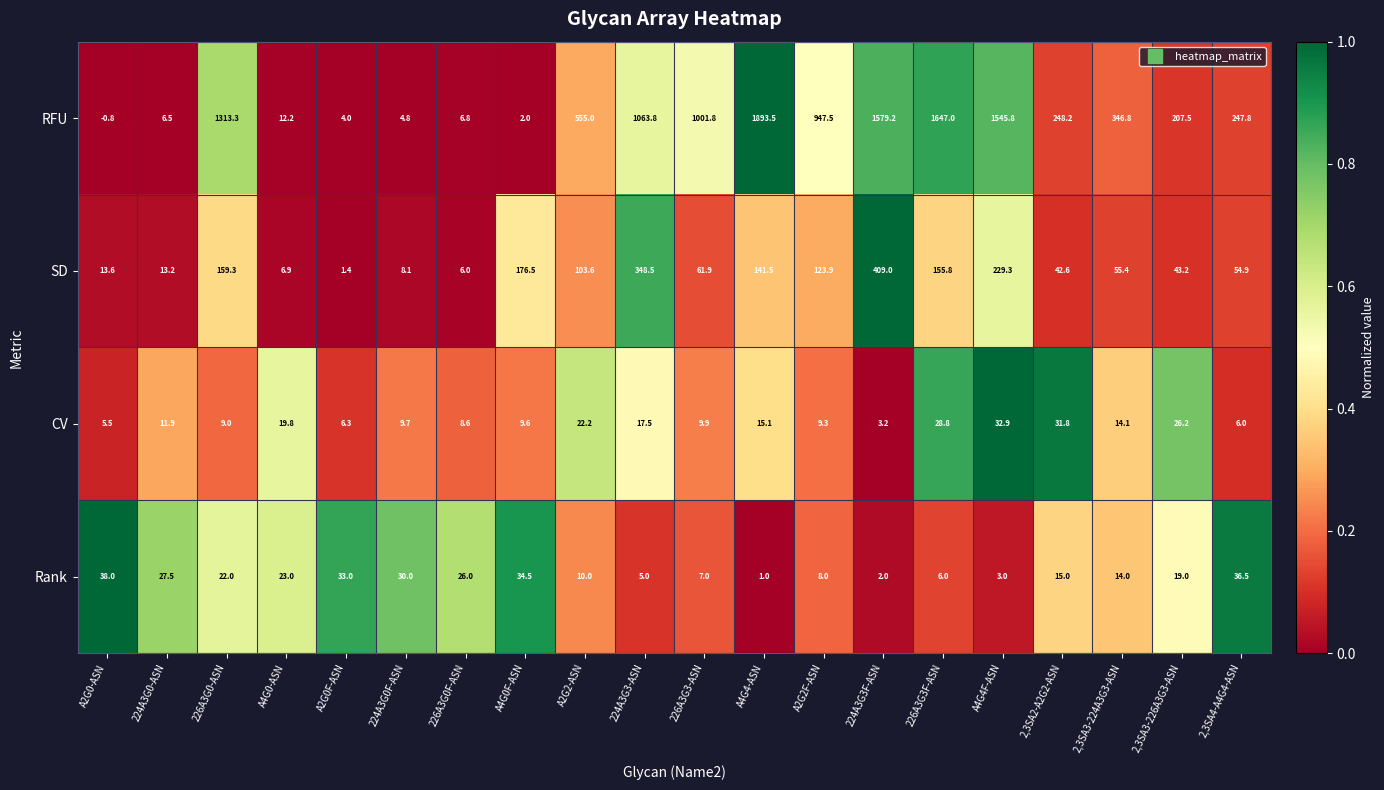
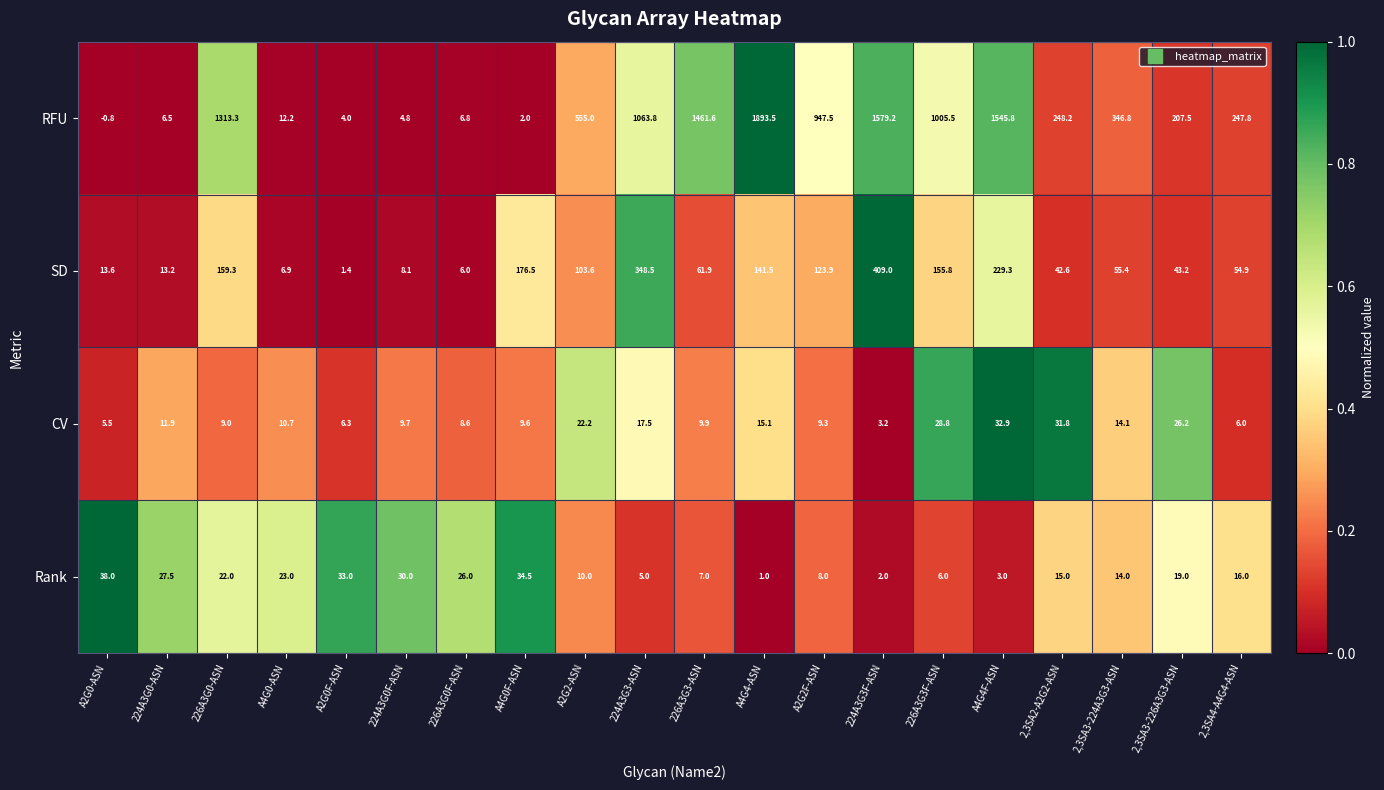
  {
    "RFU": {
      "A2G0-ASN": -0.8,
      "224A3G0-ASN": 6.5,
      "226A3G0-ASN": 1313.3,
      "A4G0-ASN": 12.2,
      "A2G0F-ASN": 4.0,
      "224A3G0F-ASN": 4.8,
      "226A3G0F-ASN": 6.8,
      "A4G0F-ASN": 2.0,
      "A2G2-ASN": 555.0,
      "224A3G3-ASN": 1063.8,
-     "226A3G3-ASN": 1001.8,
+     "226A3G3-ASN": 1461.6,
      "A4G4-ASN": 1893.5,
      "A2G2F-ASN": 947.5,
      "224A3G3F-ASN": 1579.2,
-     "226A3G3F-ASN": 1647.0,
+     "226A3G3F-ASN": 1005.5,
      "A4G4F-ASN": 1545.8,
      "2,3SA2-A2G2-ASN": 248.2,
      "2,3SA3-224A3G3-ASN": 346.8,
      "2,3SA3-226A3G3-ASN": 207.5,
      "2,3SA4-A4G4-ASN": 247.8
    },
    "SD": {
      "A2G0-ASN": 13.6,
      "224A3G0-ASN": 13.2,
      "226A3G0-ASN": 159.3,
      "A4G0-ASN": 6.9,
      "A2G0F-ASN": 1.4,
      "224A3G0F-ASN": 8.1,
      "226A3G0F-ASN": 6.0,
      "A4G0F-ASN": 176.5,
      "A2G2-ASN": 103.6,
      "224A3G3-ASN": 348.5,
      "226A3G3-ASN": 61.9,
      "A4G4-ASN": 141.5,
      "A2G2F-ASN": 123.9,
      "224A3G3F-ASN": 409.0,
      "226A3G3F-ASN": 155.8,
      "A4G4F-ASN": 229.3,
      "2,3SA2-A2G2-ASN": 42.6,
      "2,3SA3-224A3G3-ASN": 55.4,
      "2,3SA3-226A3G3-ASN": 43.2,
      "2,3SA4-A4G4-ASN": 54.9
    },
    "CV": {
      "A2G0-ASN": 5.5,
      "224A3G0-ASN": 11.9,
      "226A3G0-ASN": 9.0,
-     "A4G0-ASN": 19.8,
+     "A4G0-ASN": 10.7,
      "A2G0F-ASN": 6.3,
      "224A3G0F-ASN": 9.7,
      "226A3G0F-ASN": 8.6,
      "A4G0F-ASN": 9.6,
      "A2G2-ASN": 22.2,
      "224A3G3-ASN": 17.5,
      "226A3G3-ASN": 9.9,
      "A4G4-ASN": 15.1,
      "A2G2F-ASN": 9.3,
      "224A3G3F-ASN": 3.2,
      "226A3G3F-ASN": 28.8,
      "A4G4F-ASN": 32.9,
      "2,3SA2-A2G2-ASN": 31.8,
      "2,3SA3-224A3G3-ASN": 14.1,
      "2,3SA3-226A3G3-ASN": 26.2,
      "2,3SA4-A4G4-ASN": 6.0
    },
    "Rank": {
      "A2G0-ASN": 38.0,
      "224A3G0-ASN": 27.5,
      "226A3G0-ASN": 22.0,
      "A4G0-ASN": 23.0,
      "A2G0F-ASN": 33.0,
      "224A3G0F-ASN": 30.0,
      "226A3G0F-ASN": 26.0,
      "A4G0F-ASN": 34.5,
      "A2G2-ASN": 10.0,
      "224A3G3-ASN": 5.0,
      "226A3G3-ASN": 7.0,
      "A4G4-ASN": 1.0,
      "A2G2F-ASN": 8.0,
      "224A3G3F-ASN": 2.0,
      "226A3G3F-ASN": 6.0,
      "A4G4F-ASN": 3.0,
      "2,3SA2-A2G2-ASN": 15.0,
      "2,3SA3-224A3G3-ASN": 14.0,
      "2,3SA3-226A3G3-ASN": 19.0,
-     "2,3SA4-A4G4-ASN": 36.5
+     "2,3SA4-A4G4-ASN": 16.0
    }
  }
